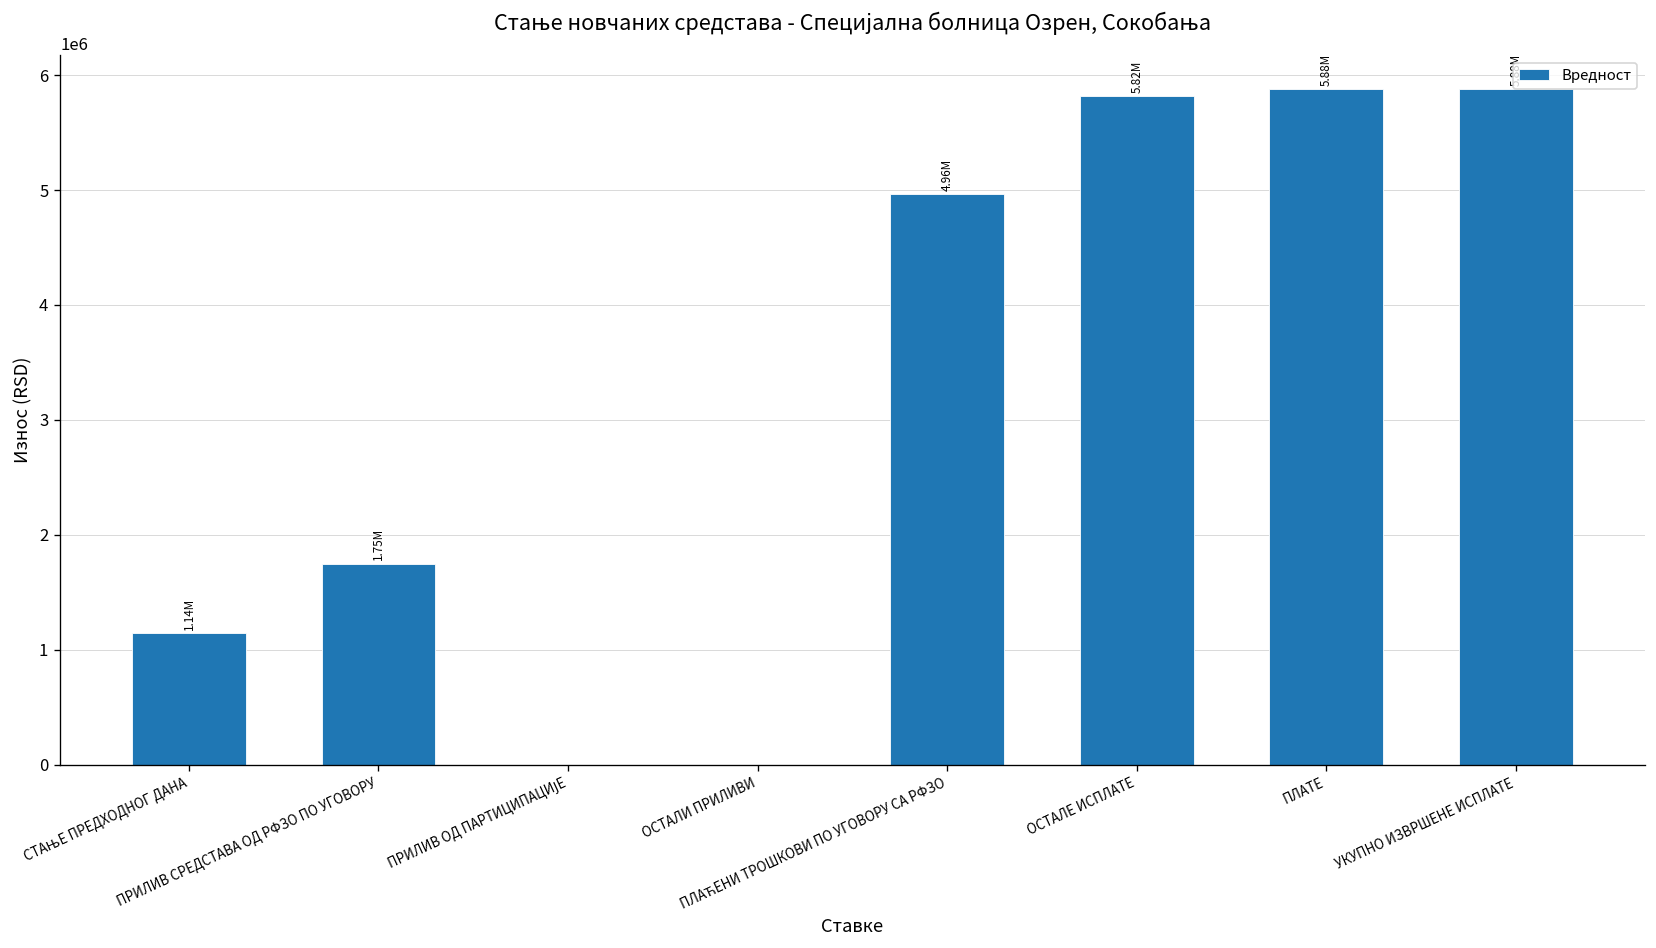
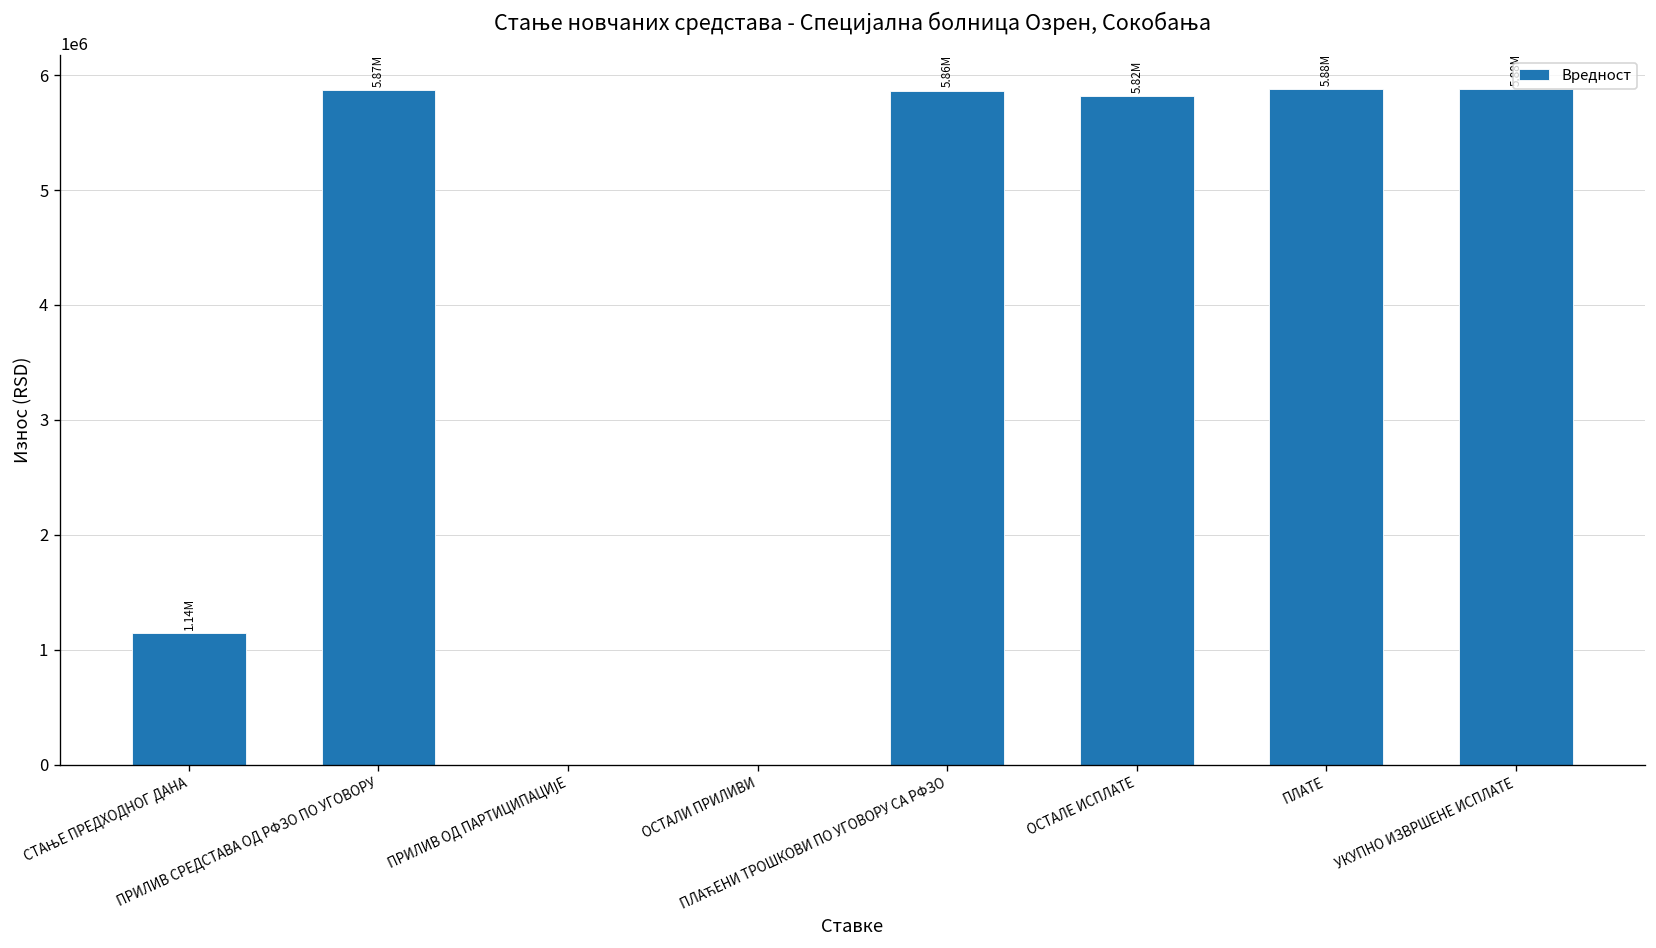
  {
    "СТАЊЕ ПРЕДХОДНОГ ДАНА": "1.14M",
-   "ПРИЛИВ СРЕДСТАВА ОД РФЗО ПО УГОВОРУ": "1.75M",
-   "ПЛАЋЕНИ ТРОШКОВИ ПО УГОВОРУ СА РФЗО": "4.96M",
+   "ПРИЛИВ СРЕДСТАВА ОД РФЗО ПО УГОВОРУ": "5.87M",
+   "ПЛАЋЕНИ ТРОШКОВИ ПО УГОВОРУ СА РФЗО": "5.86M",
    "ОСТАЛЕ ИСПЛАТЕ": "5.82M",
    "ПЛАТЕ": "5.88M"
  }
